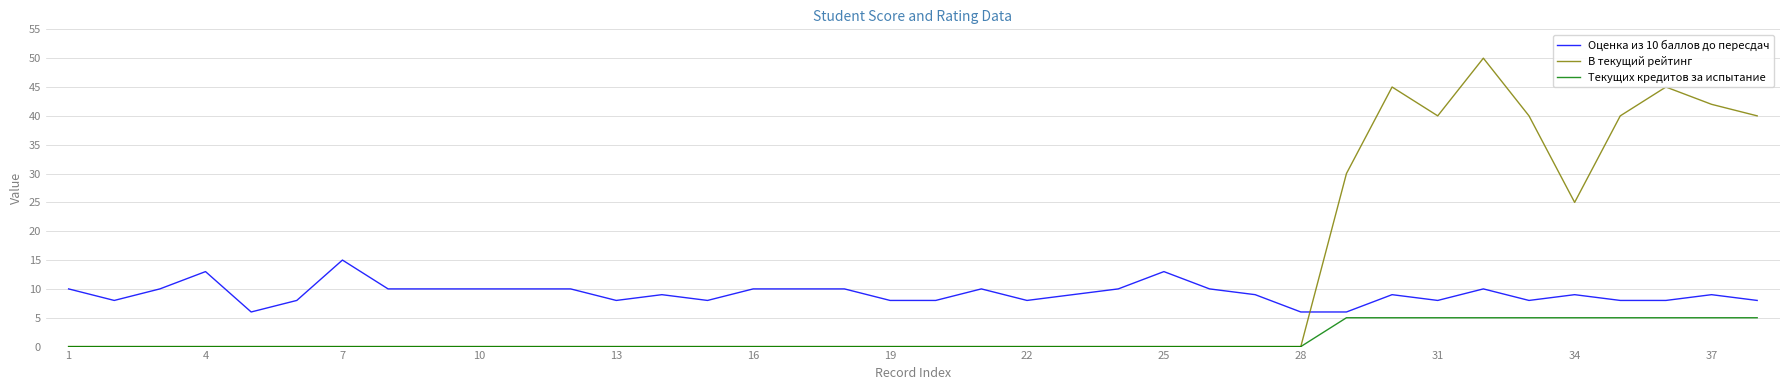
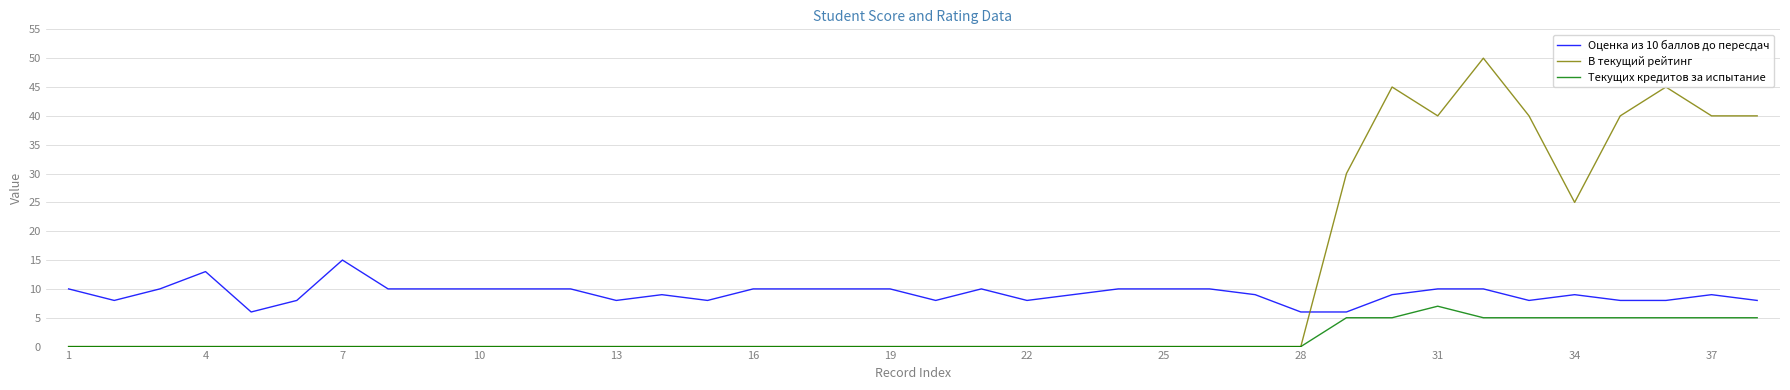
  {
    "Оценка из 10 баллов до пересдач": {
      "1": 10,
      "4": 13,
      "7": 15,
      "10": 10,
      "13": 8,
      "16": 10,
-     "19": 8,
+     "19": 10,
      "22": 8,
-     "25": 13,
+     "25": 10,
      "28": 6,
-     "31": 8,
+     "31": 10,
      "34": 9,
      "37": 9
    },
    "В текущий рейтинг": {
      "31": 40,
      "34": 25,
-     "37": 42
+     "37": 40
    },
    "Текущих кредитов за испытание": {
-     "31": 5,
+     "31": 7,
      "34": 5,
      "37": 5
    }
  }
